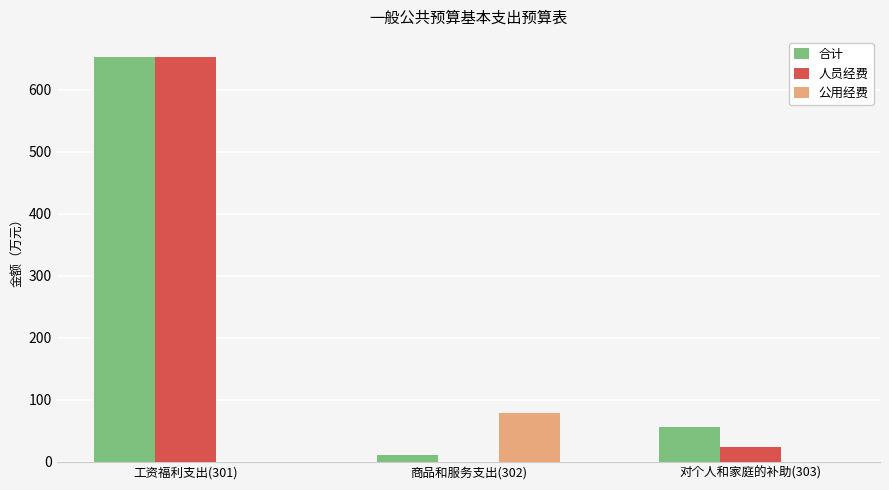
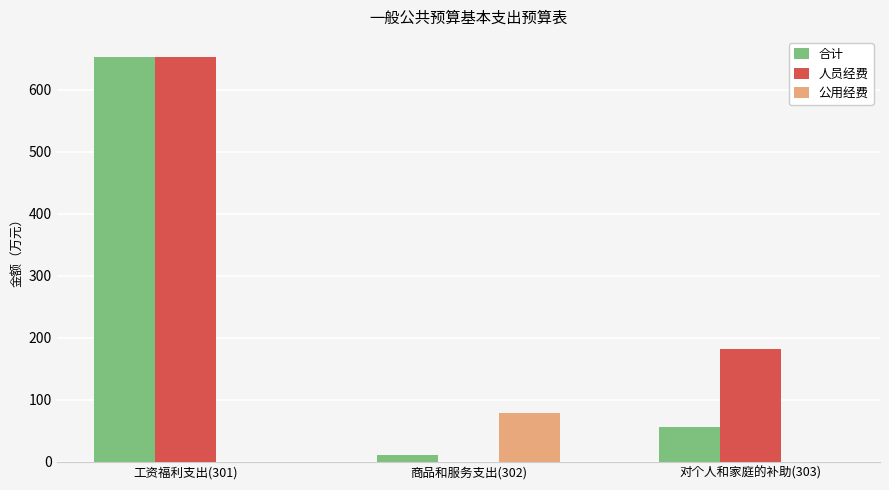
  {
    "合计": {
      "工资福利支出(301)": 650,
      "商品和服务支出(302)": 10,
      "对个人和家庭的补助(303)": 60
    },
    "人员经费": {
      "工资福利支出(301)": 650,
      "商品和服务支出(302)": 0,
-     "对个人和家庭的补助(303)": 20
+     "对个人和家庭的补助(303)": 180
    },
    "公用经费": {
      "工资福利支出(301)": 0,
      "商品和服务支出(302)": 80,
      "对个人和家庭的补助(303)": 0
    }
  }
